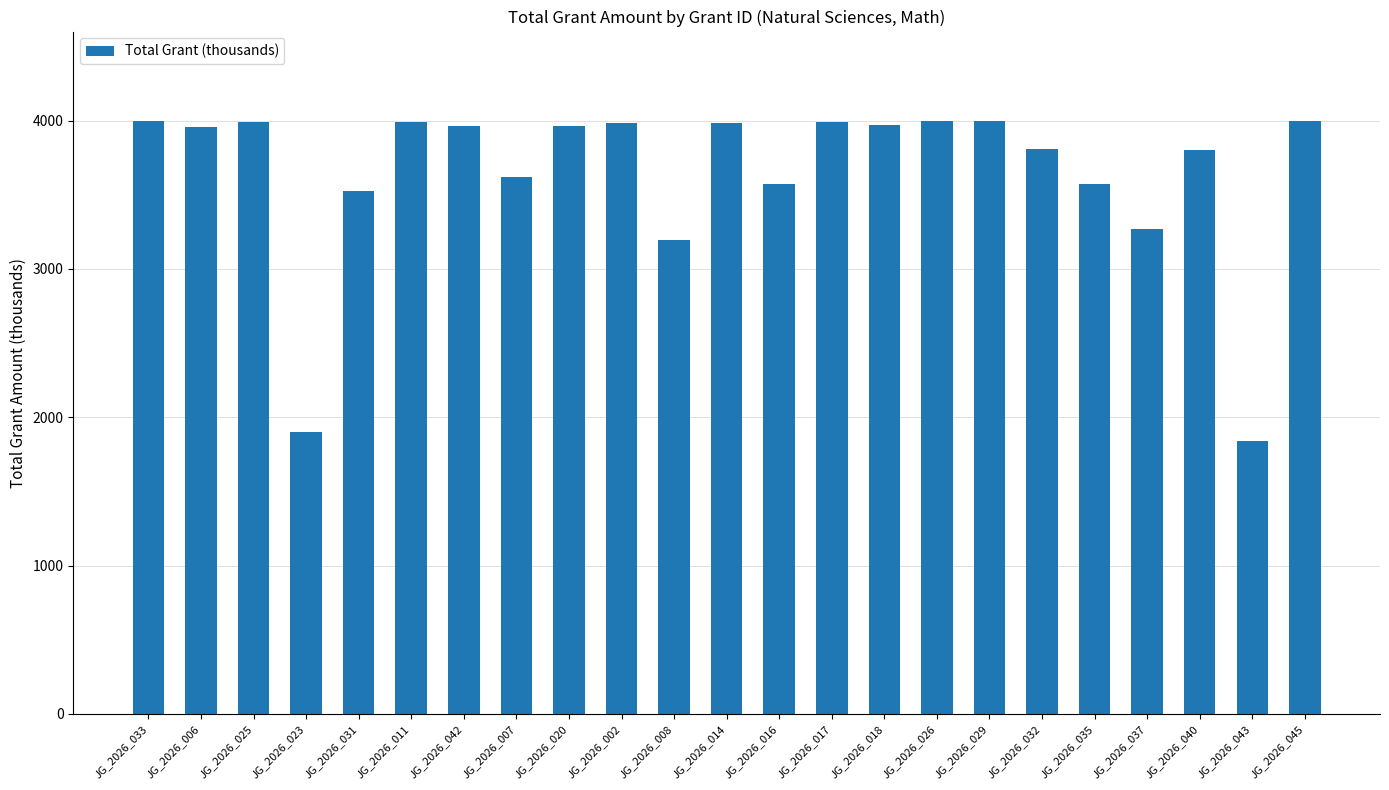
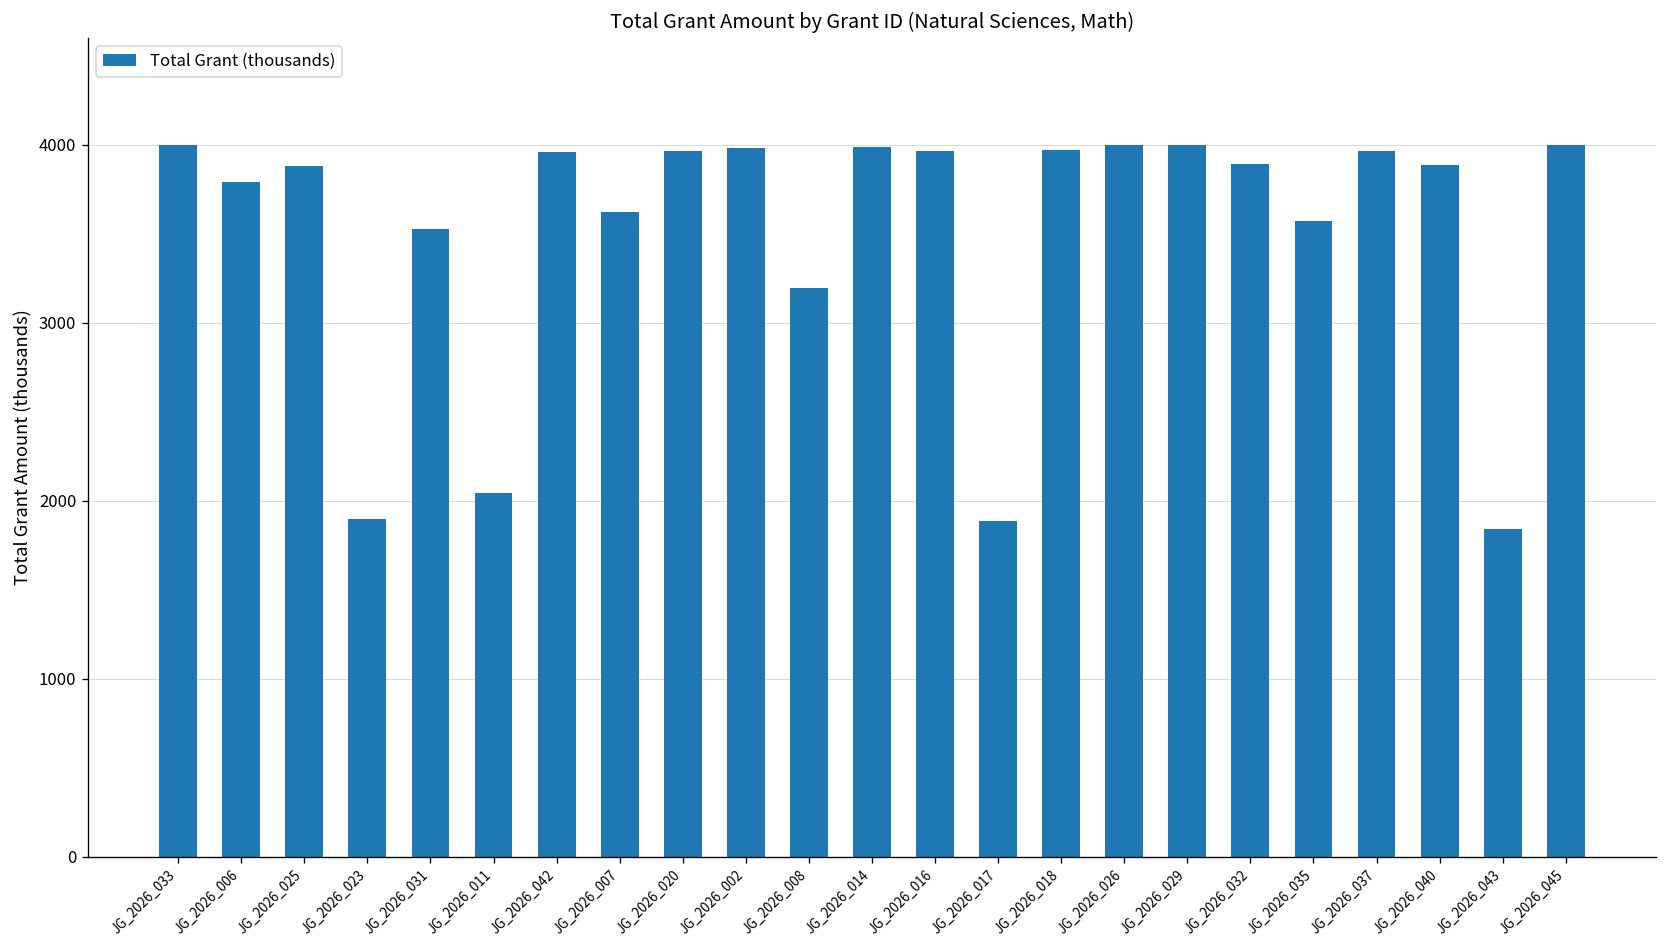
  {
    "JG_2026_033": 4000,
-   "JG_2026_006": 3960,
-   "JG_2026_025": 3990,
+   "JG_2026_006": 3790,
+   "JG_2026_025": 3880,
    "JG_2026_023": 1900,
    "JG_2026_031": 3530,
-   "JG_2026_011": 3990,
+   "JG_2026_011": 2040,
    "JG_2026_042": 3960,
    "JG_2026_007": 3620,
    "JG_2026_020": 3960,
    "JG_2026_002": 3980,
    "JG_2026_008": 3190,
    "JG_2026_014": 3990,
-   "JG_2026_016": 3570,
-   "JG_2026_017": 3990,
+   "JG_2026_016": 3960,
+   "JG_2026_017": 1880,
    "JG_2026_018": 3970,
    "JG_2026_026": 4000,
    "JG_2026_029": 4000,
-   "JG_2026_032": 3810,
+   "JG_2026_032": 3890,
    "JG_2026_035": 3570,
-   "JG_2026_037": 3270,
-   "JG_2026_040": 3800,
+   "JG_2026_037": 3970,
+   "JG_2026_040": 3890,
    "JG_2026_043": 1840,
    "JG_2026_045": 4000
  }
